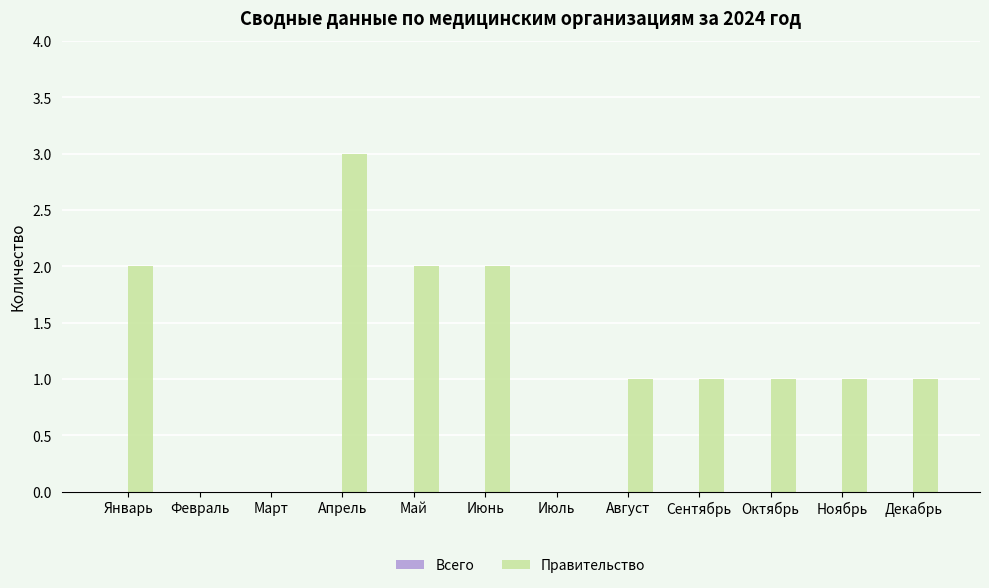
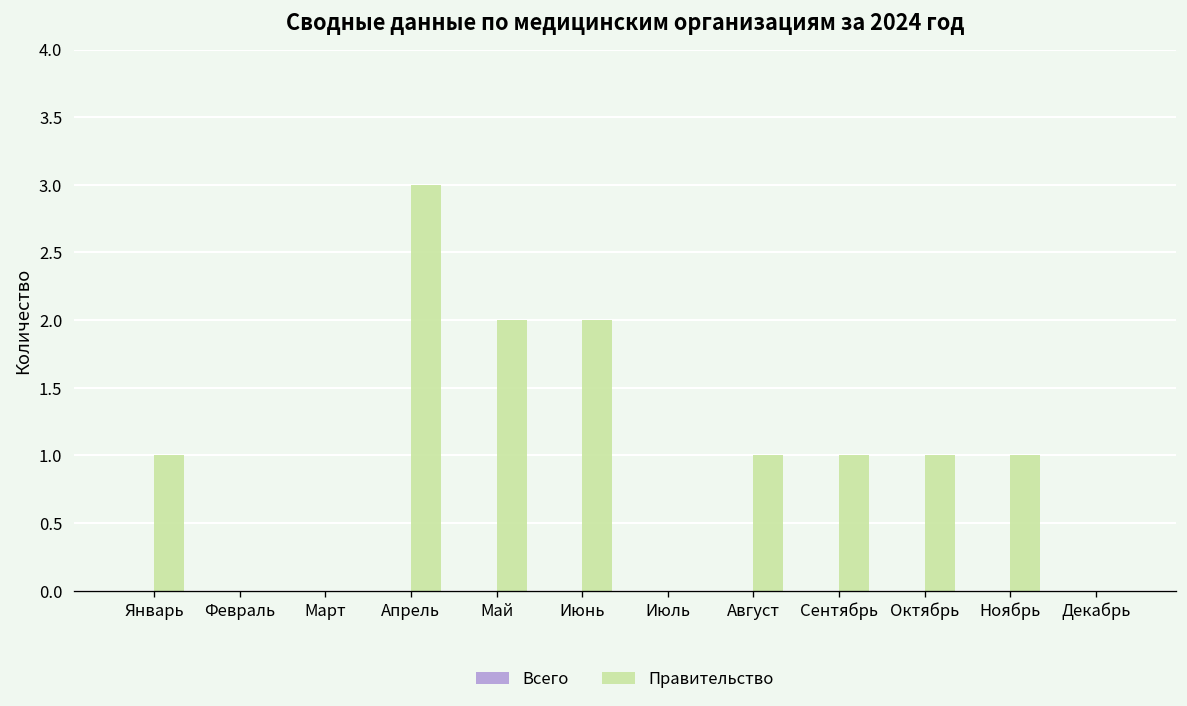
  {
    "Всего": {
      "Январь": 0,
      "Февраль": 0,
      "Март": 0,
      "Апрель": 0,
      "Май": 0,
      "Июнь": 0,
      "Июль": 0,
      "Август": 0,
      "Сентябрь": 0,
      "Октябрь": 0,
      "Ноябрь": 0,
      "Декабрь": 0
    },
    "Правительство": {
-     "Январь": 2,
+     "Январь": 1,
      "Февраль": 0,
      "Март": 0,
      "Апрель": 3,
      "Май": 2,
      "Июнь": 2,
      "Июль": 0,
      "Август": 1,
      "Сентябрь": 1,
      "Октябрь": 1,
      "Ноябрь": 1,
-     "Декабрь": 1
+     "Декабрь": 0
    }
  }
